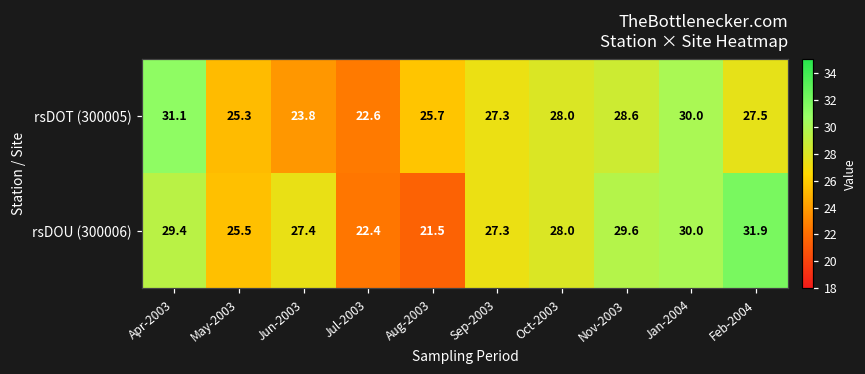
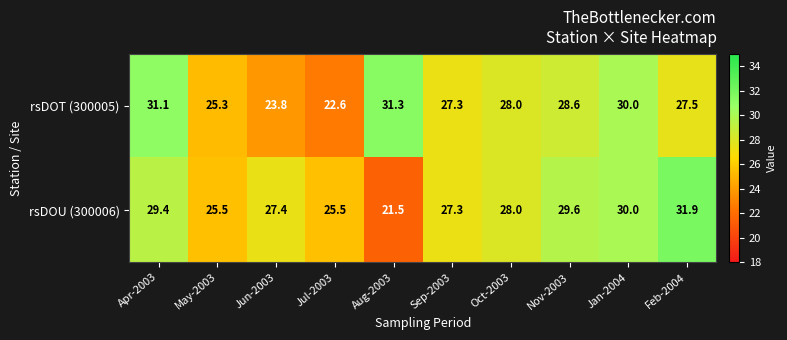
  {
    "rsDOT (300005)": {
      "Apr-2003": 31.1,
      "May-2003": 25.3,
      "Jun-2003": 23.8,
      "Jul-2003": 22.6,
-     "Aug-2003": 25.7,
+     "Aug-2003": 31.3,
      "Sep-2003": 27.3,
      "Oct-2003": 28.0,
      "Nov-2003": 28.6,
      "Jan-2004": 30.0,
      "Feb-2004": 27.5
    },
    "rsDOU (300006)": {
      "Apr-2003": 29.4,
      "May-2003": 25.5,
      "Jun-2003": 27.4,
-     "Jul-2003": 22.4,
+     "Jul-2003": 25.5,
      "Aug-2003": 21.5,
      "Sep-2003": 27.3,
      "Oct-2003": 28.0,
      "Nov-2003": 29.6,
      "Jan-2004": 30.0,
      "Feb-2004": 31.9
    }
  }
